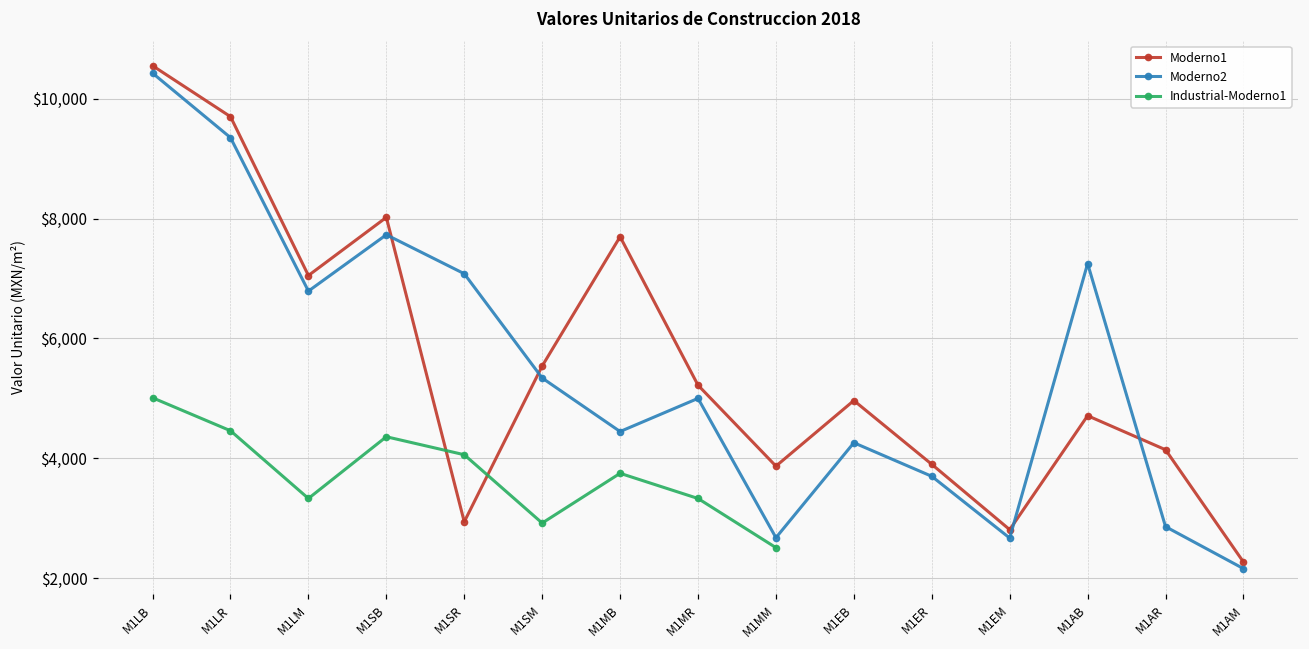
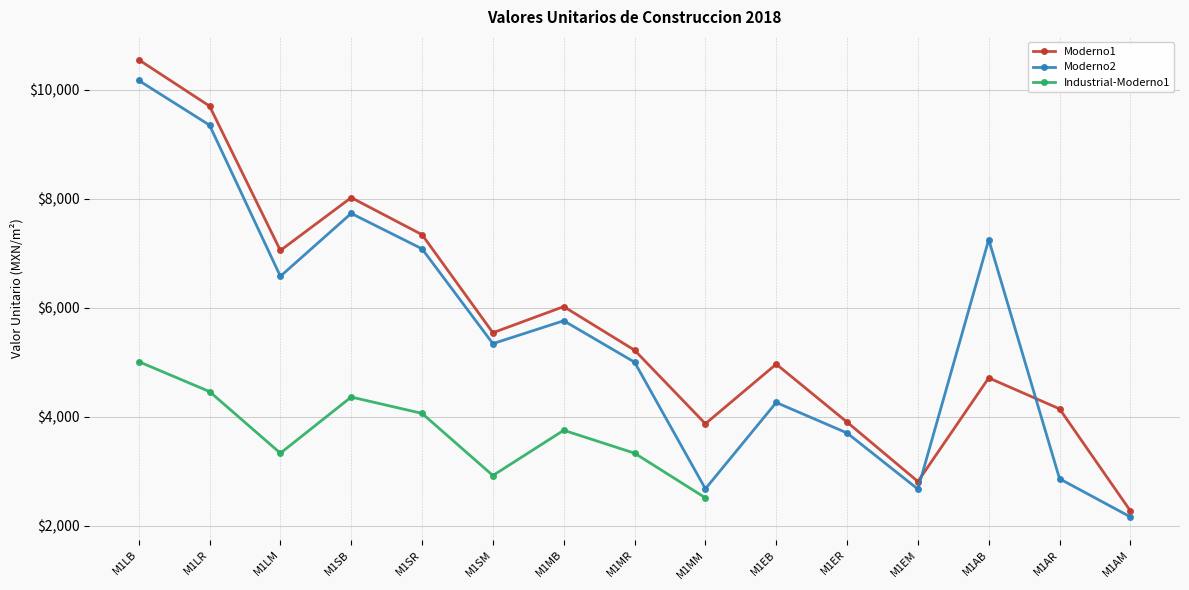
  {
    "Moderno1": {
      "M1LB": "$10,600",
      "M1LR": "$9,700",
      "M1LM": "$7,100",
      "M1SB": "$8,000",
-     "M1SR": "$2,900",
+     "M1SR": "$7,300",
      "M1SM": "$5,500",
-     "M1MB": "$7,700",
+     "M1MB": "$6,000",
      "M1MR": "$5,200",
      "M1MM": "$3,900",
      "M1EB": "$5,000",
      "M1ER": "$3,900",
      "M1EM": "$2,800",
      "M1AB": "$4,700",
      "M1AR": "$4,100",
      "M1AM": "$2,300"
    },
    "Moderno2": {
-     "M1LB": "$10,400",
+     "M1LB": "$10,200",
      "M1LR": "$9,400",
-     "M1LM": "$6,800",
+     "M1LM": "$6,600",
      "M1SB": "$7,700",
      "M1SR": "$7,100",
      "M1SM": "$5,300",
-     "M1MB": "$4,400",
+     "M1MB": "$5,800",
      "M1MR": "$5,000",
      "M1MM": "$2,700",
      "M1EB": "$4,300",
      "M1ER": "$3,700",
      "M1EM": "$2,700",
      "M1AB": "$7,200",
      "M1AR": "$2,900",
      "M1AM": "$2,200"
    },
    "Industrial-Moderno1": {
      "M1LB": "$5,000",
      "M1LR": "$4,500",
      "M1LM": "$3,300",
      "M1SB": "$4,400",
      "M1SR": "$4,100",
      "M1SM": "$2,900",
      "M1MB": "$3,800",
      "M1MR": "$3,300",
      "M1MM": "$2,500"
    }
  }
